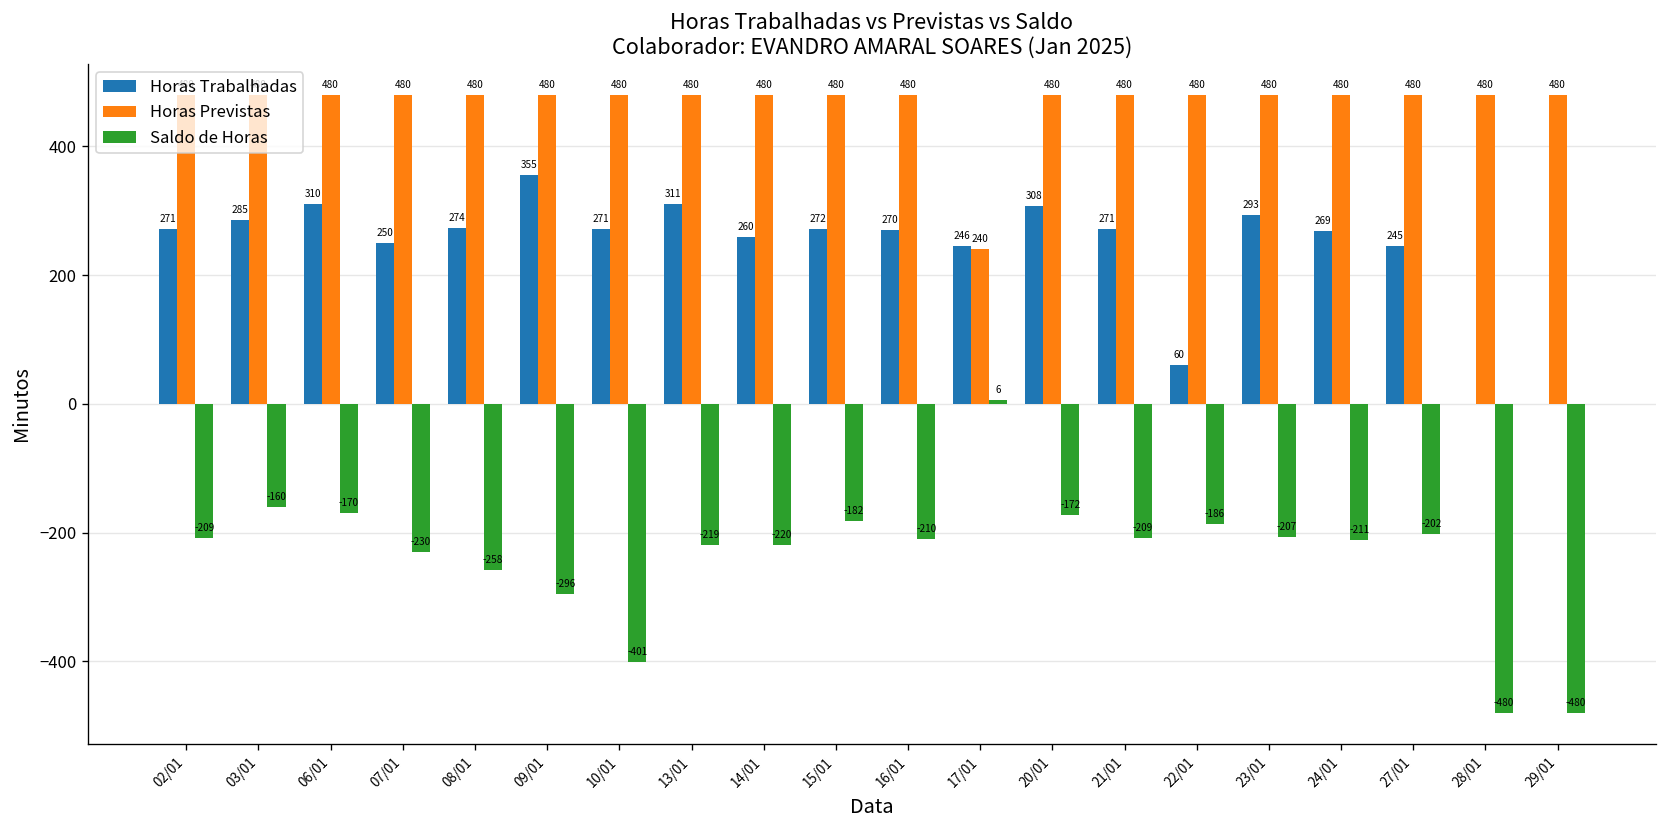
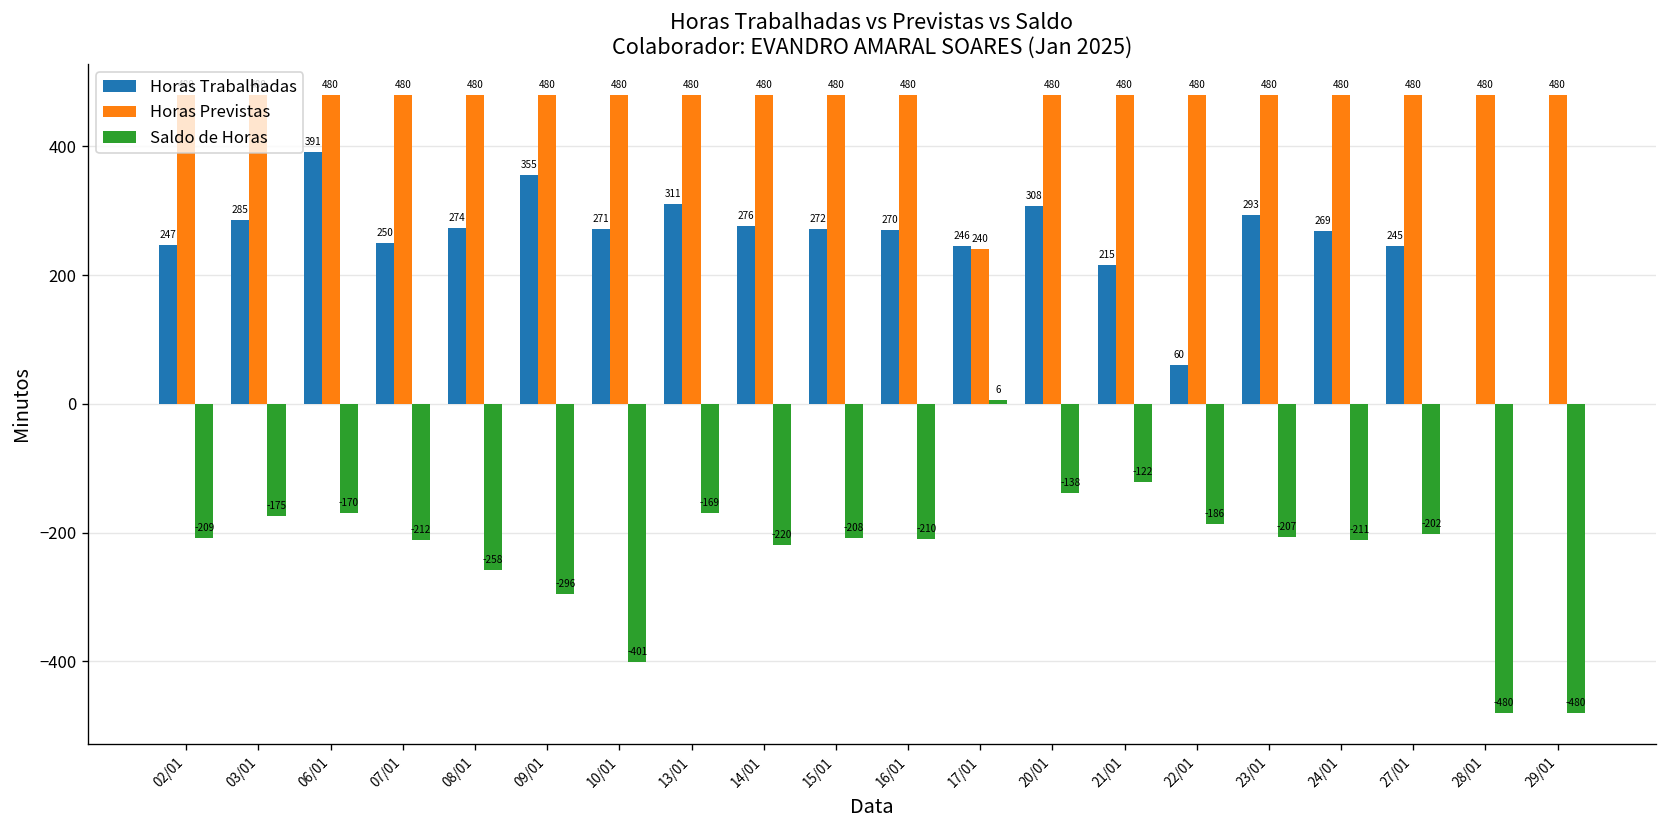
  {
    "Horas Trabalhadas": {
-     "02/01": 271,
+     "02/01": 247,
      "03/01": 285,
-     "06/01": 310,
+     "06/01": 391,
      "07/01": 250,
      "08/01": 274,
      "09/01": 355,
      "10/01": 271,
      "13/01": 311,
-     "14/01": 260,
+     "14/01": 276,
      "15/01": 272,
      "16/01": 270,
      "17/01": 246,
      "20/01": 308,
-     "21/01": 271,
+     "21/01": 215,
      "22/01": 60,
      "23/01": 293,
      "24/01": 269,
      "27/01": 245
    },
    "Horas Previstas": {
      "06/01": 480,
      "07/01": 480,
      "08/01": 480,
      "09/01": 480,
      "10/01": 480,
      "13/01": 480,
      "14/01": 480,
      "15/01": 480,
      "16/01": 480,
      "17/01": 240,
      "20/01": 480,
      "21/01": 480,
      "22/01": 480,
      "23/01": 480,
      "24/01": 480,
      "27/01": 480,
      "28/01": 480,
      "29/01": 480
    },
    "Saldo de Horas": {
      "02/01": -209,
-     "03/01": -160,
+     "03/01": -175,
      "06/01": -170,
-     "07/01": -230,
+     "07/01": -212,
      "08/01": -258,
      "09/01": -296,
      "10/01": -401,
-     "13/01": -219,
+     "13/01": -169,
      "14/01": -220,
-     "15/01": -182,
+     "15/01": -208,
      "16/01": -210,
      "17/01": 6,
-     "20/01": -172,
-     "21/01": -209,
+     "20/01": -138,
+     "21/01": -122,
      "22/01": -186,
      "23/01": -207,
      "24/01": -211,
      "27/01": -202,
      "28/01": -480,
      "29/01": -480
    }
  }
